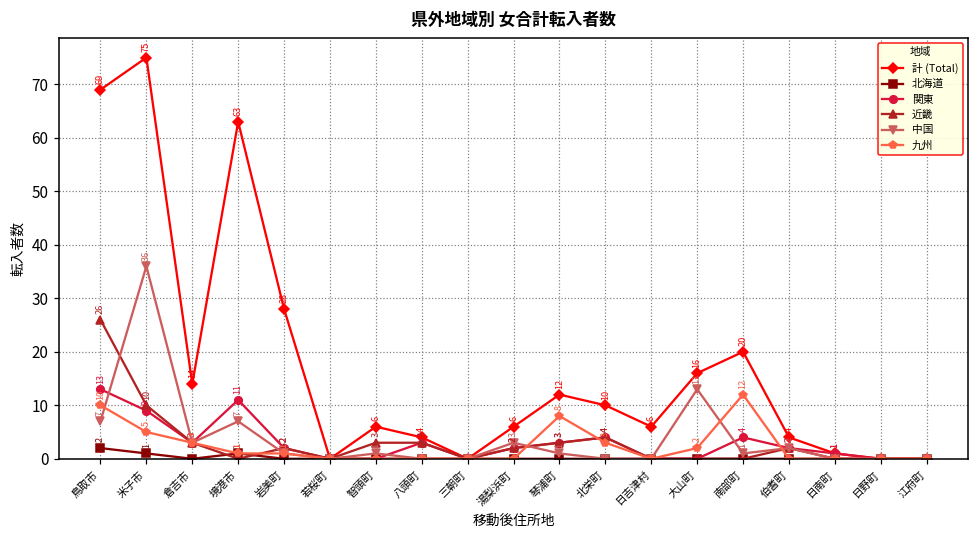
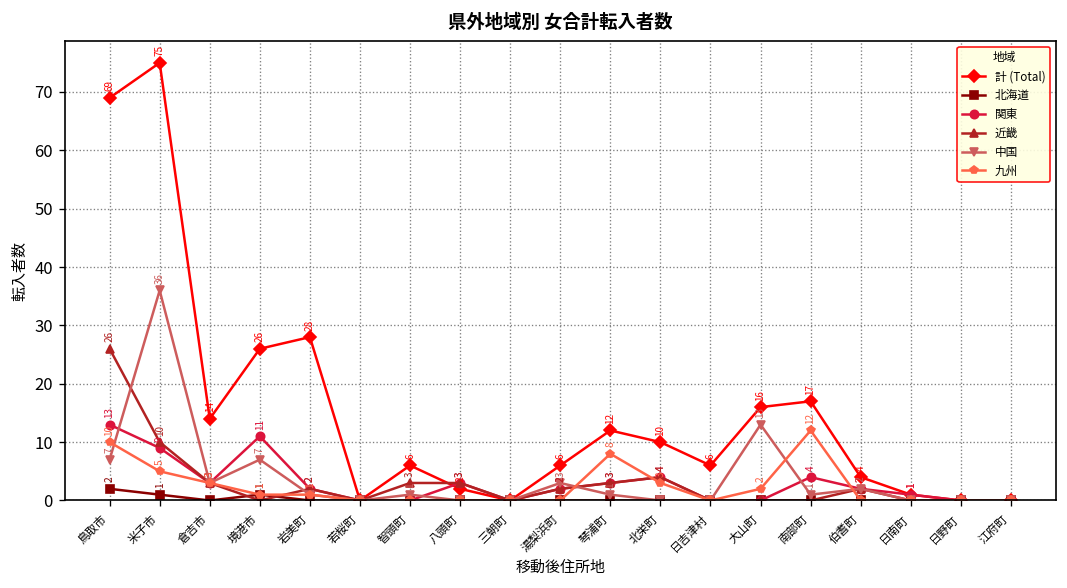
  {
    "計 (Total)": {
      "鳥取市": 69,
      "米子市": 75,
      "倉吉市": 14,
-     "境港市": 63,
+     "境港市": 26,
      "岩美町": 28,
      "智頭町": 6,
-     "八頭町": 4,
+     "八頭町": 2,
      "湯梨浜町": 6,
      "琴浦町": 12,
      "北栄町": 10,
      "日吉津村": 6,
      "大山町": 16,
-     "南部町": 20,
+     "南部町": 17,
      "伯耆町": 4
    },
    "北海道": {
      "鳥取市": 2,
      "米子市": 1
    }
  }
